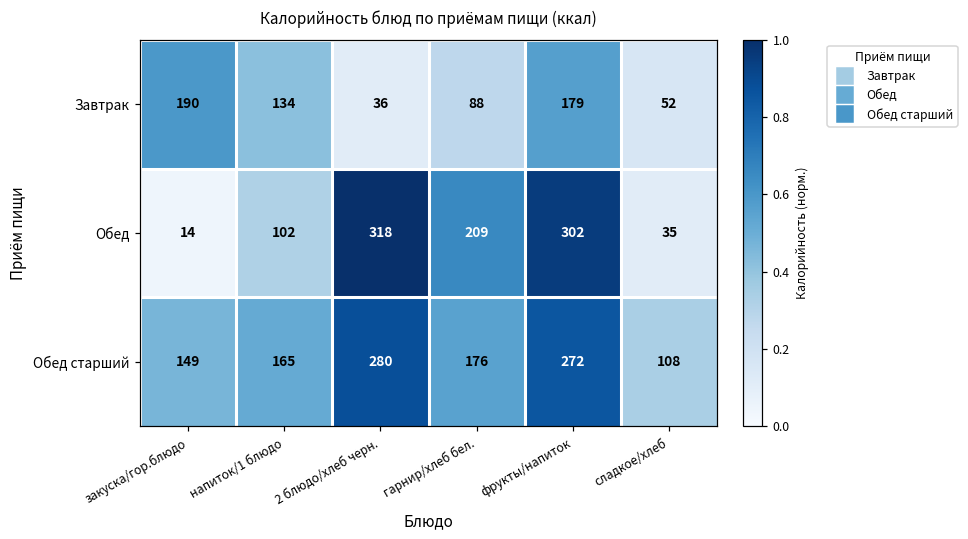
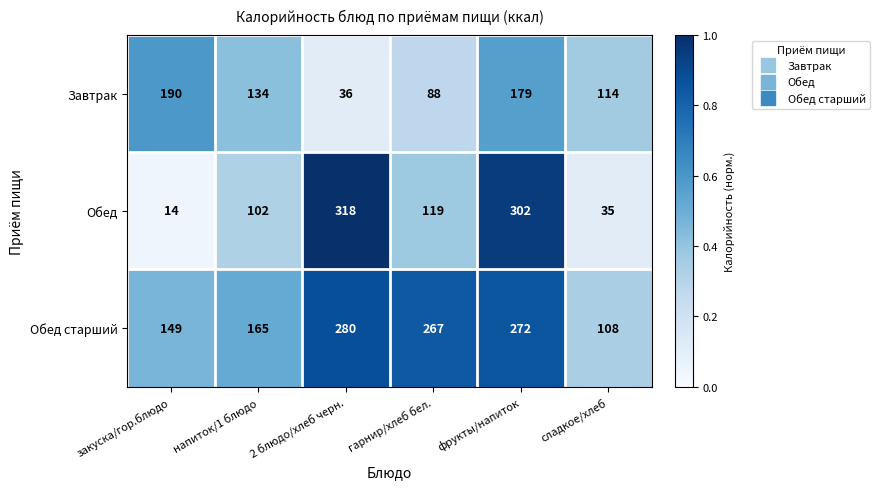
  {
    "Завтрак": {
      "закуска/гор.блюдо": 190,
      "напиток/1 блюдо": 134,
      "2 блюдо/хлеб черн.": 36,
      "гарнир/хлеб бел.": 88,
      "фрукты/напиток": 179,
-     "сладкое/хлеб": 52
+     "сладкое/хлеб": 114
    },
    "Обед": {
      "закуска/гор.блюдо": 14,
      "напиток/1 блюдо": 102,
      "2 блюдо/хлеб черн.": 318,
-     "гарнир/хлеб бел.": 209,
+     "гарнир/хлеб бел.": 119,
      "фрукты/напиток": 302,
      "сладкое/хлеб": 35
    },
    "Обед старший": {
      "закуска/гор.блюдо": 149,
      "напиток/1 блюдо": 165,
      "2 блюдо/хлеб черн.": 280,
-     "гарнир/хлеб бел.": 176,
+     "гарнир/хлеб бел.": 267,
      "фрукты/напиток": 272,
      "сладкое/хлеб": 108
    }
  }
